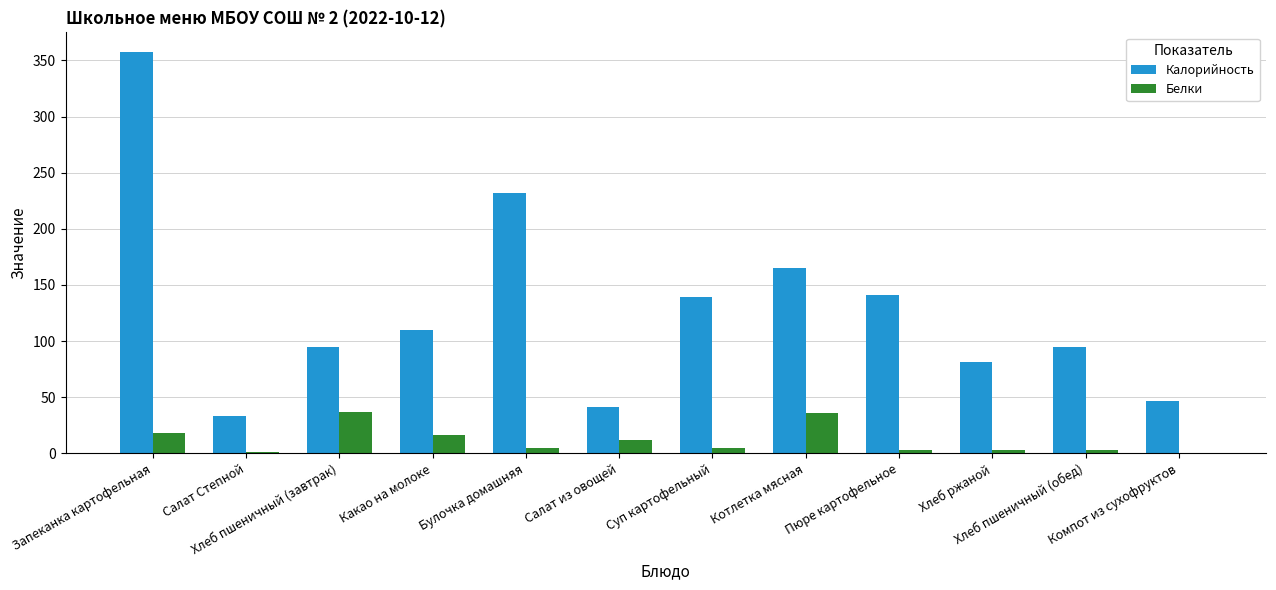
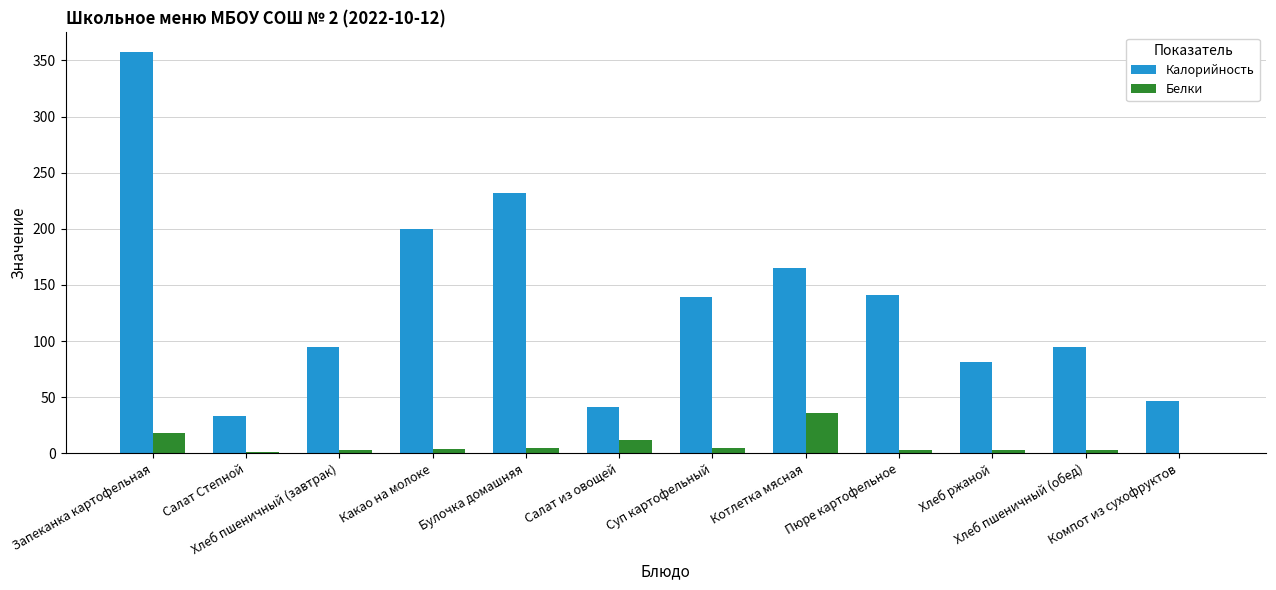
  {
    "Калорийность": {
      "Запеканка картофельная": 357,
      "Салат Степной": 33,
      "Хлеб пшеничный (завтрак)": 95,
-     "Какао на молоке": 110,
+     "Какао на молоке": 200,
      "Булочка домашняя": 232,
      "Салат из овощей": 41,
      "Суп картофельный": 140,
      "Котлетка мясная": 165,
      "Пюре картофельное": 141,
      "Хлеб ржаной": 82,
      "Хлеб пшеничный (обед)": 95,
      "Компот из сухофруктов": 47
    },
    "Белки": {
      "Запеканка картофельная": 18,
-     "Хлеб пшеничный (завтрак)": 37,
-     "Какао на молоке": 16,
+     "Хлеб пшеничный (завтрак)": 3,
+     "Какао на молоке": 4,
      "Булочка домашняя": 5,
      "Салат из овощей": 12,
      "Суп картофельный": 5,
      "Котлетка мясная": 36,
      "Пюре картофельное": 3,
      "Хлеб ржаной": 3,
      "Хлеб пшеничный (обед)": 3,
      "Компот из сухофруктов": 0
    }
  }
